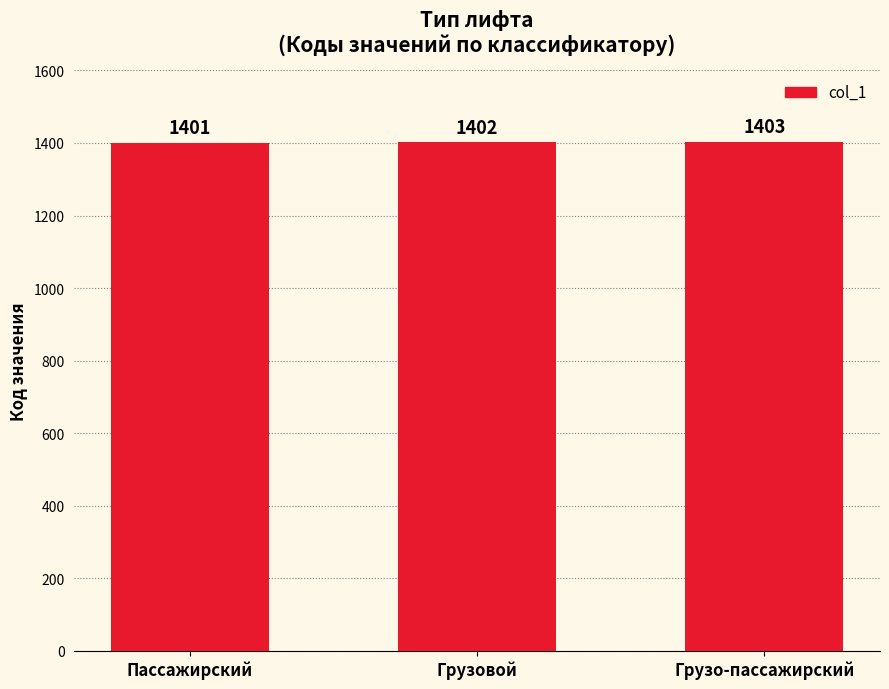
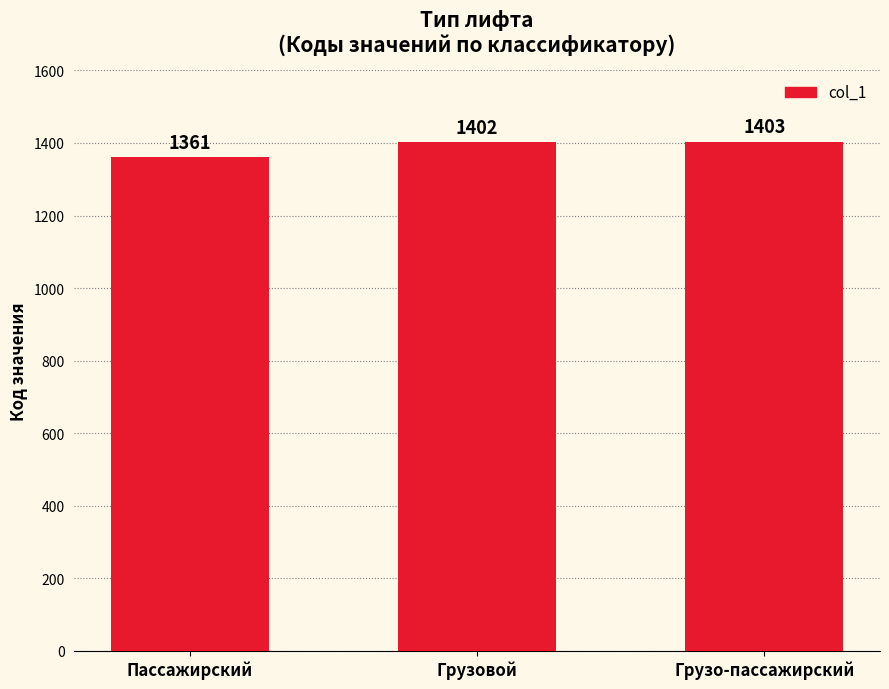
  {
-   "Пассажирский": 1401,
+   "Пассажирский": 1361,
    "Грузовой": 1402,
    "Грузо-пассажирский": 1403
  }
